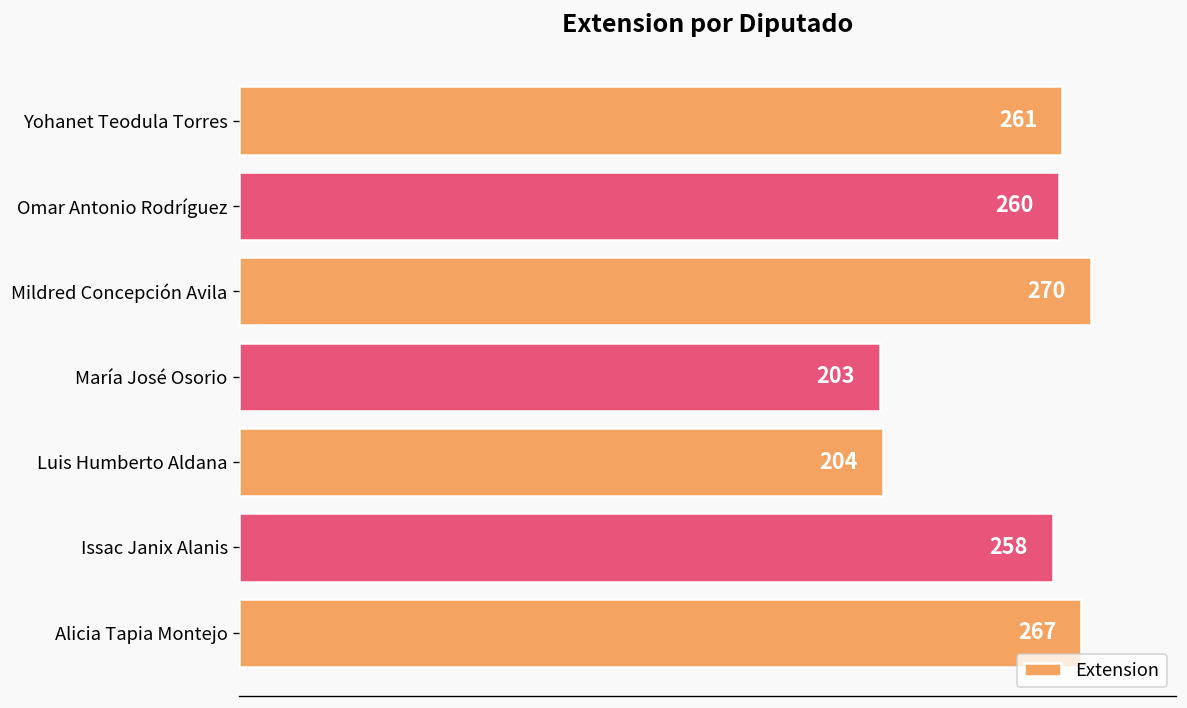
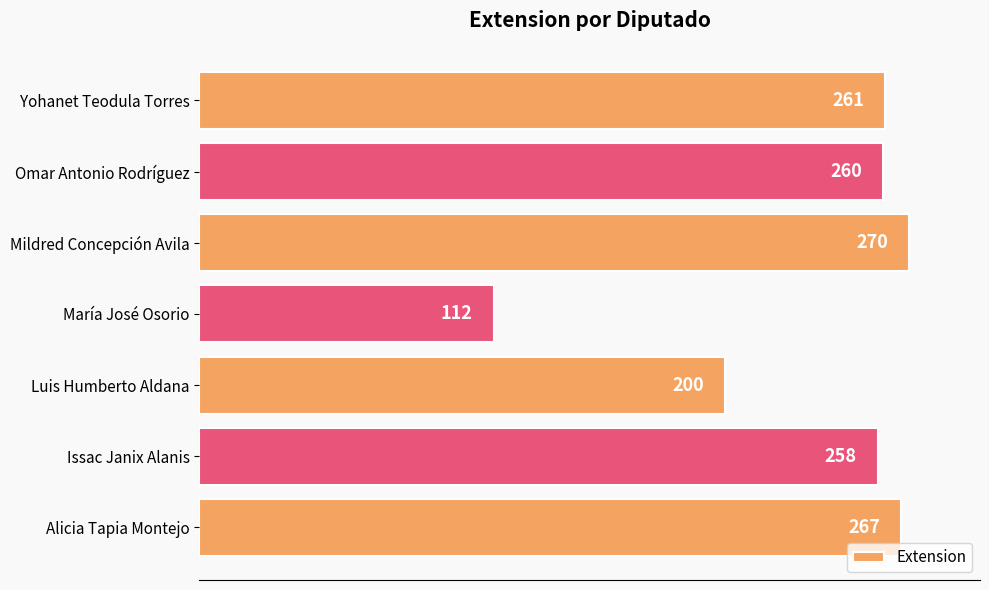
  {
    "Yohanet Teodula Torres": 261,
    "Omar Antonio Rodríguez": 260,
    "Mildred Concepción Avila": 270,
-   "María José Osorio": 203,
-   "Luis Humberto Aldana": 204,
+   "María José Osorio": 112,
+   "Luis Humberto Aldana": 200,
    "Issac Janix Alanis": 258,
    "Alicia Tapia Montejo": 267
  }
